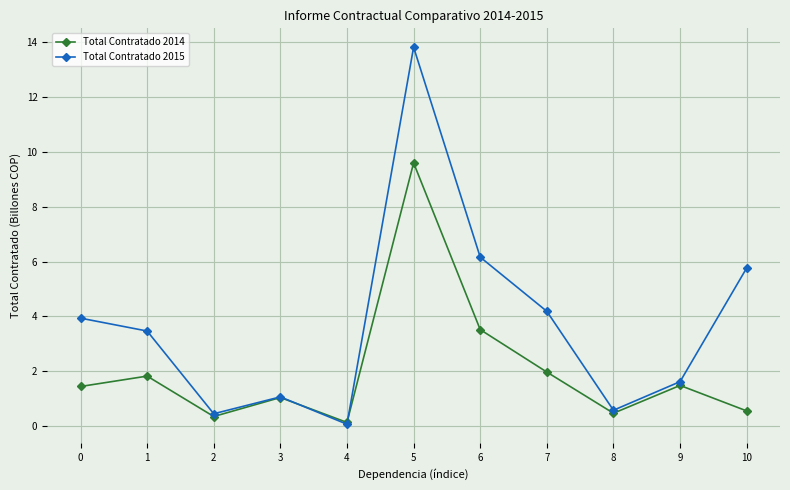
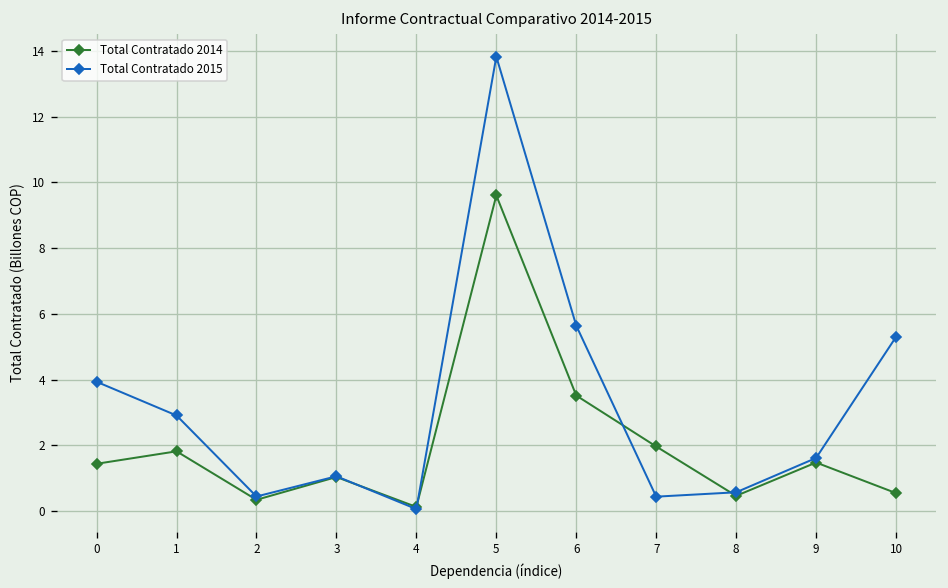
  {
    "Total Contratado 2014": {
      "0": 1.4,
      "1": 1.8,
      "2": 0.3,
      "5": 9.6,
      "6": 3.5,
      "7": 2.0,
      "8": 0.5,
      "9": 1.5,
      "10": 0.6
    },
    "Total Contratado 2015": {
      "0": 3.9,
-     "1": 3.5,
+     "1": 2.9,
      "2": 0.4,
      "5": 13.8,
-     "6": 6.2,
-     "7": 4.2,
+     "6": 5.6,
+     "7": 0.4,
      "8": 0.6,
      "9": 1.6,
-     "10": 5.8
+     "10": 5.3
    }
  }
